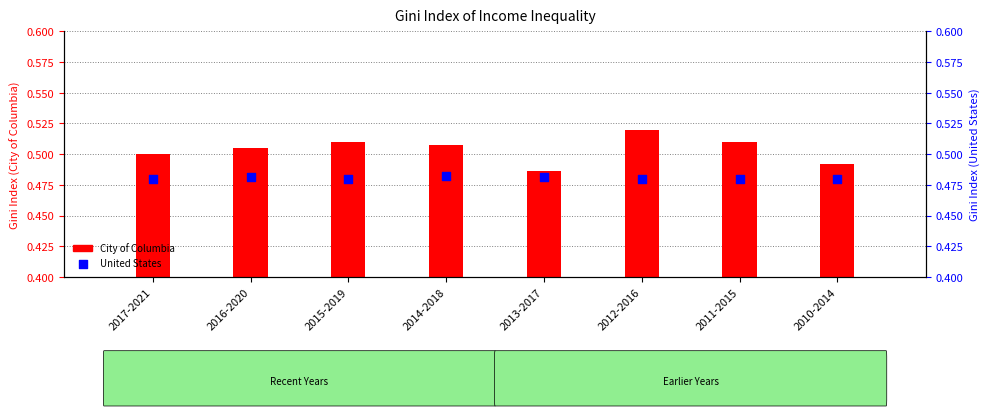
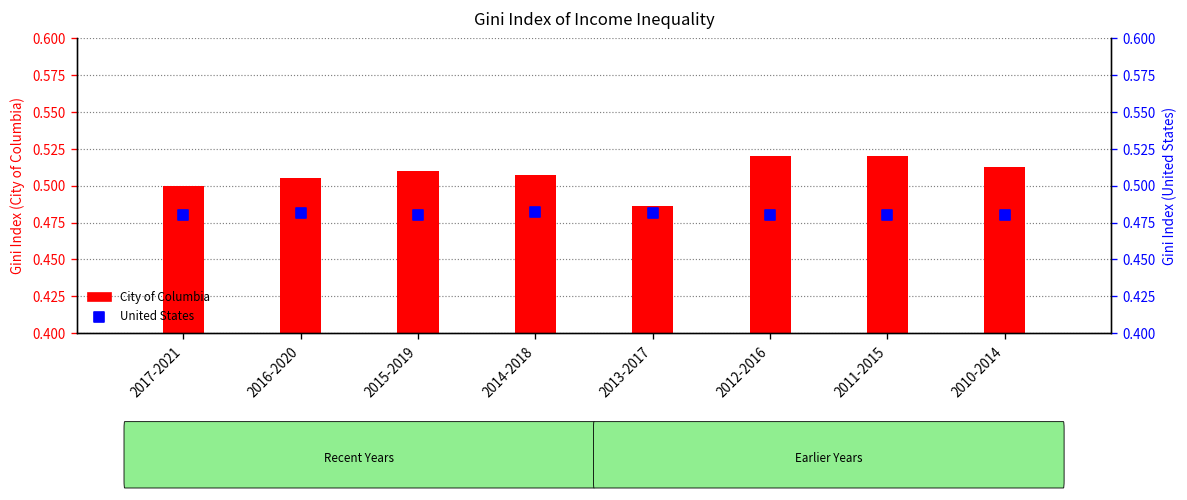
  {
    "City of Columbia": {
      "2017-2021": 0.500,
      "2016-2020": 0.505,
      "2015-2019": 0.510,
      "2014-2018": 0.507,
      "2013-2017": 0.486,
      "2012-2016": 0.520,
-     "2011-2015": 0.51,
-     "2010-2014": 0.492
+     "2011-2015": 0.52,
+     "2010-2014": 0.513
    }
  }
